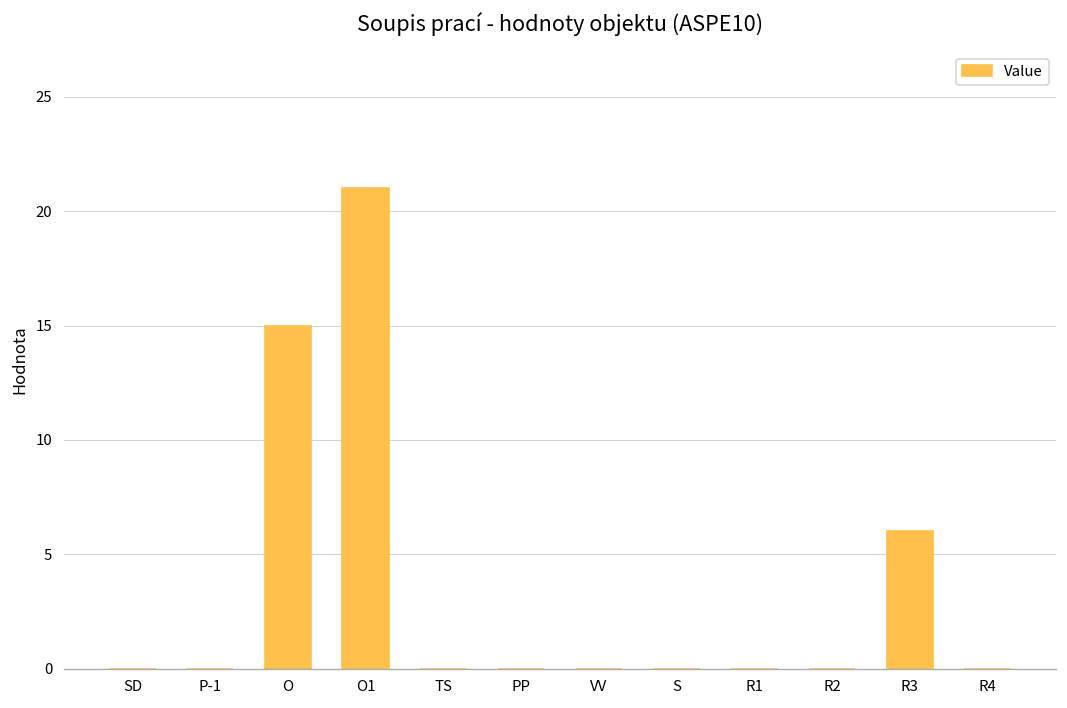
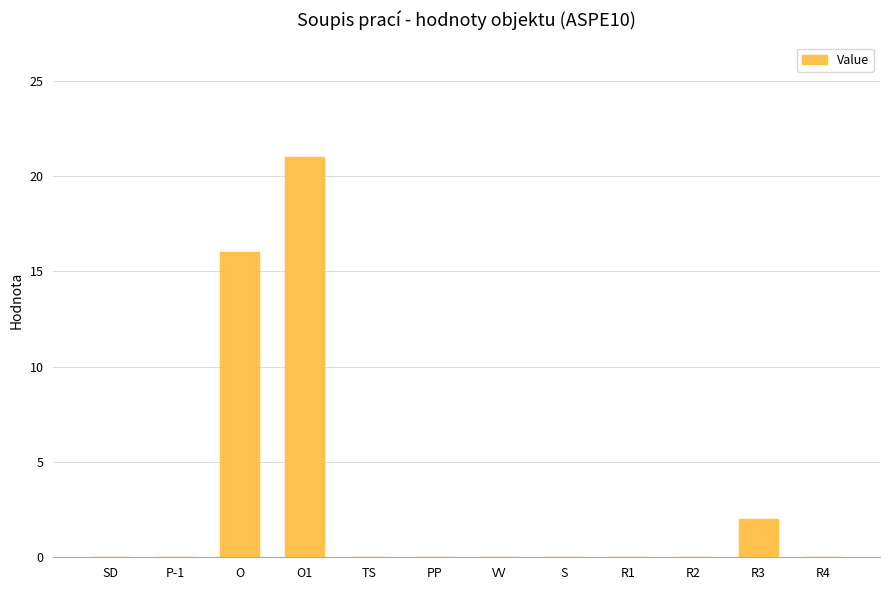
  {
    "SD": 0,
    "P-1": 0,
-   "O": 15,
+   "O": 16,
    "O1": 21,
    "TS": 0,
    "PP": 0,
    "VV": 0,
    "S": 0,
    "R1": 0,
    "R2": 0,
-   "R3": 6,
+   "R3": 2,
    "R4": 0
  }
